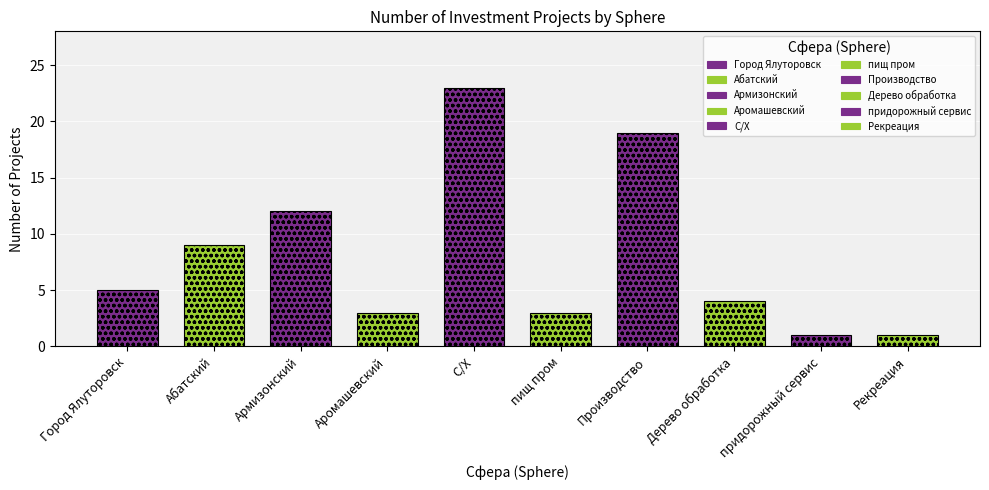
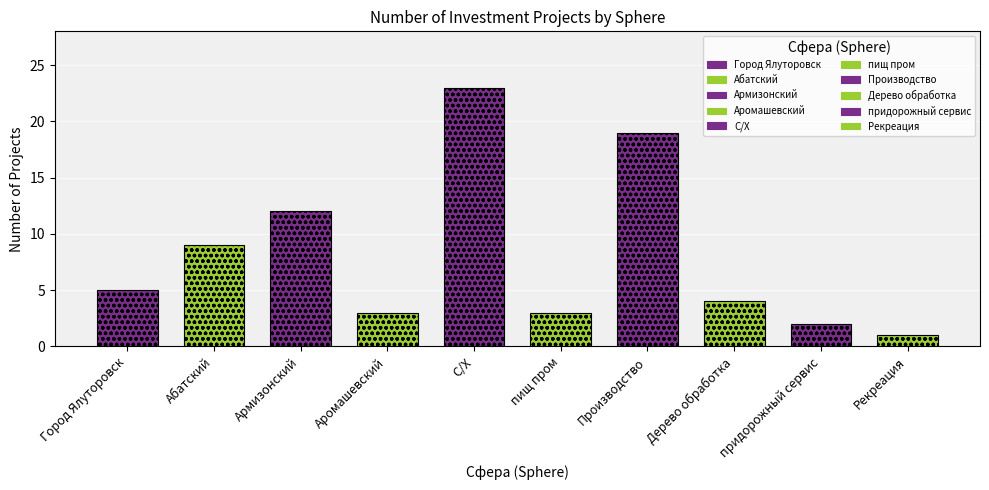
  {
    "Город Ялуторовск": 5,
    "Абатский": 9,
    "Армизонский": 12,
    "Аромашевский": 3,
    "С/Х": 23,
    "пищ пром": 3,
    "Производство": 19,
    "Дерево обработка": 4,
-   "придорожный сервис": 1,
+   "придорожный сервис": 2,
    "Рекреация": 1
  }
